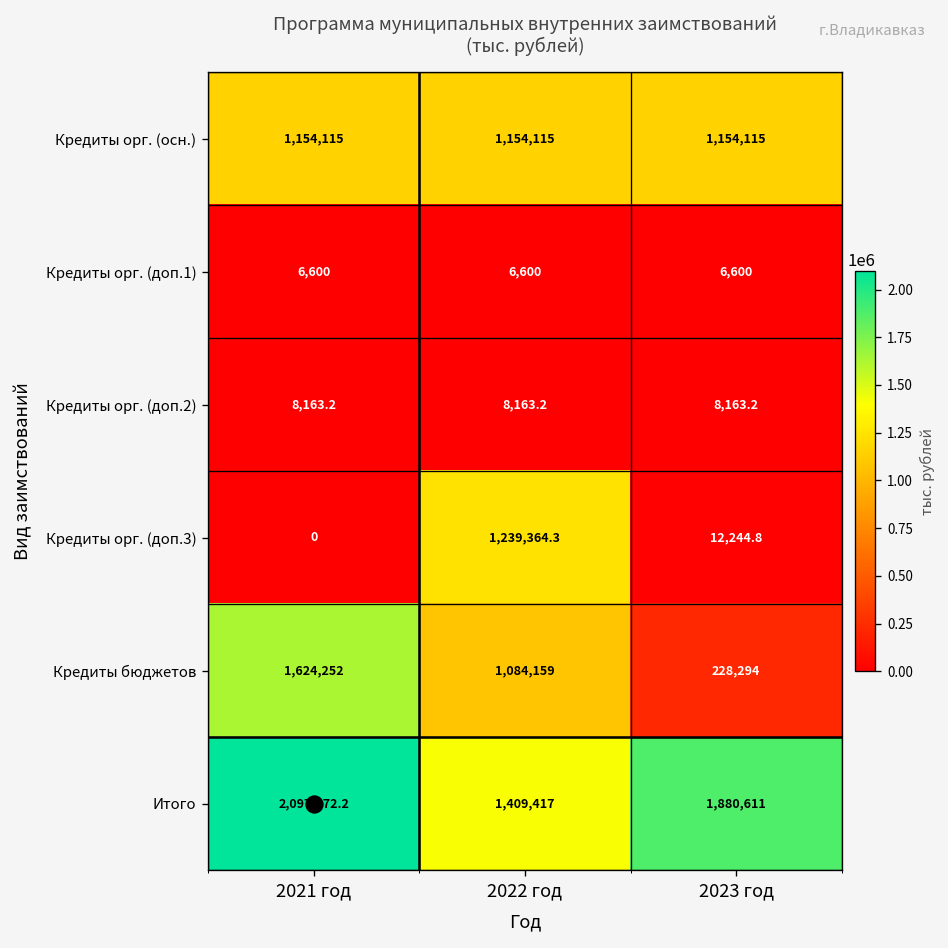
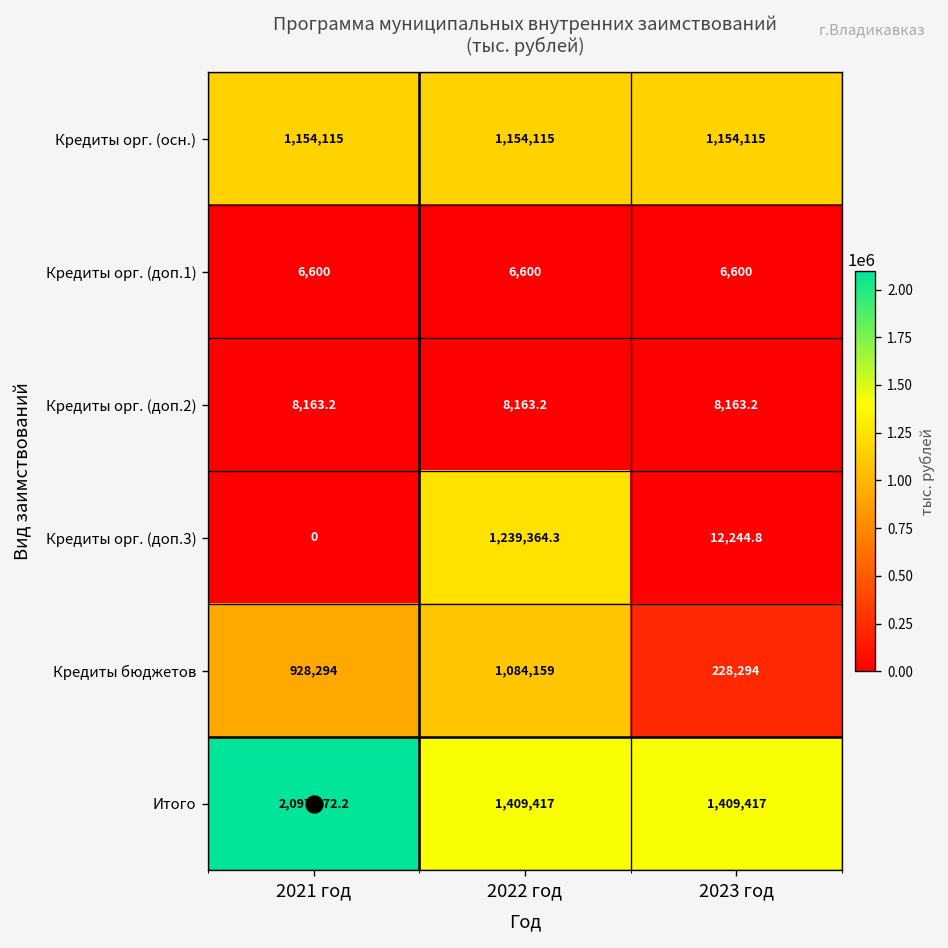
  {
    "Кредиты орг. (осн.)": {
      "2021 год": "1,154,115",
      "2022 год": "1,154,115",
      "2023 год": "1,154,115"
    },
    "Кредиты орг. (доп.1)": {
      "2021 год": "6,600",
      "2022 год": "6,600",
      "2023 год": "6,600"
    },
    "Кредиты орг. (доп.2)": {
      "2021 год": "8,163.2",
      "2022 год": "8,163.2",
      "2023 год": "8,163.2"
    },
    "Кредиты орг. (доп.3)": {
      "2021 год": "0",
      "2022 год": "1,239,364.3",
      "2023 год": "12,244.8"
    },
    "Кредиты бюджетов": {
-     "2021 год": "1,624,252",
+     "2021 год": "928,294",
      "2022 год": "1,084,159",
      "2023 год": "228,294"
    },
    "Итого": {
      "2022 год": "1,409,417",
-     "2023 год": "1,880,611"
+     "2023 год": "1,409,417"
    }
  }
